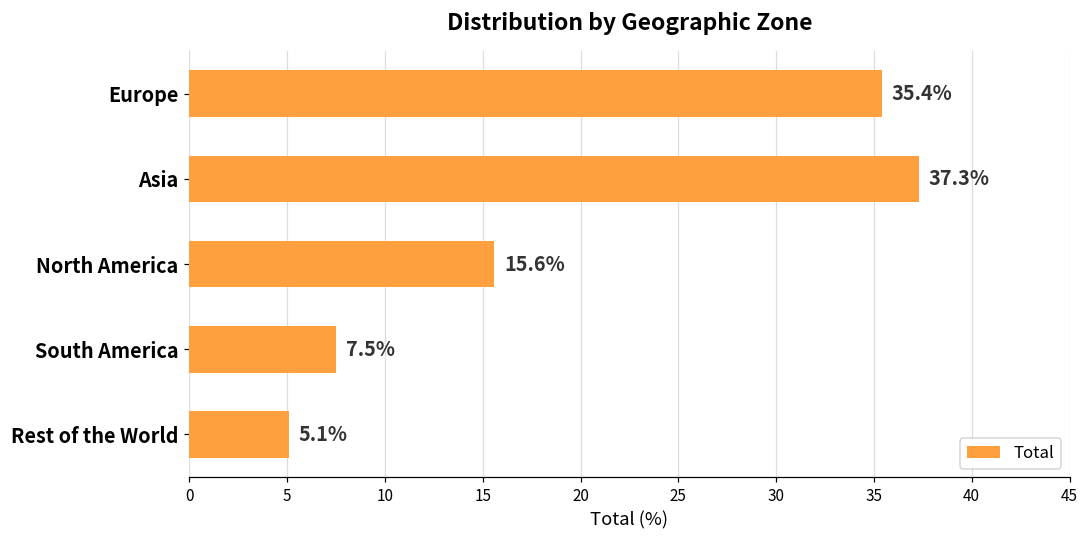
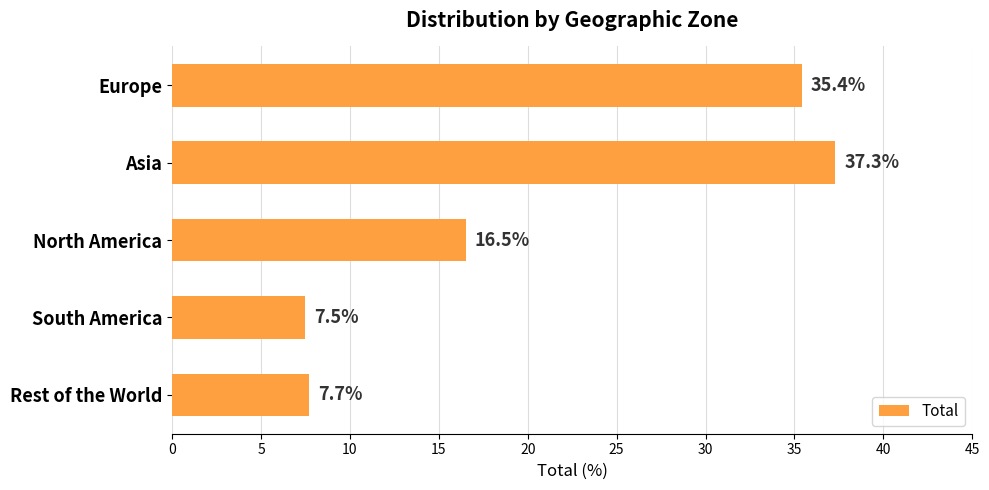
  {
    "Europe": "35.4%",
    "Asia": "37.3%",
-   "North America": "15.6%",
+   "North America": "16.5%",
    "South America": "7.5%",
-   "Rest of the World": "5.1%"
+   "Rest of the World": "7.7%"
  }
